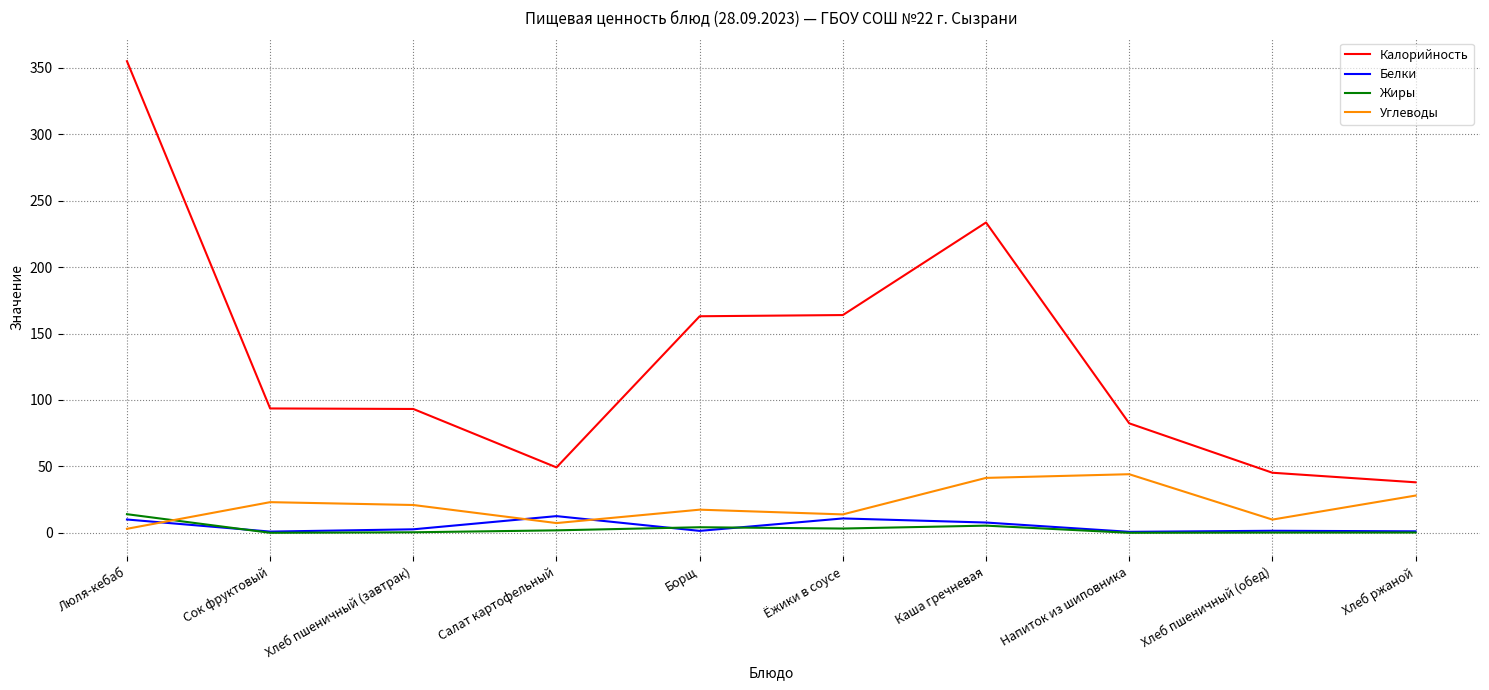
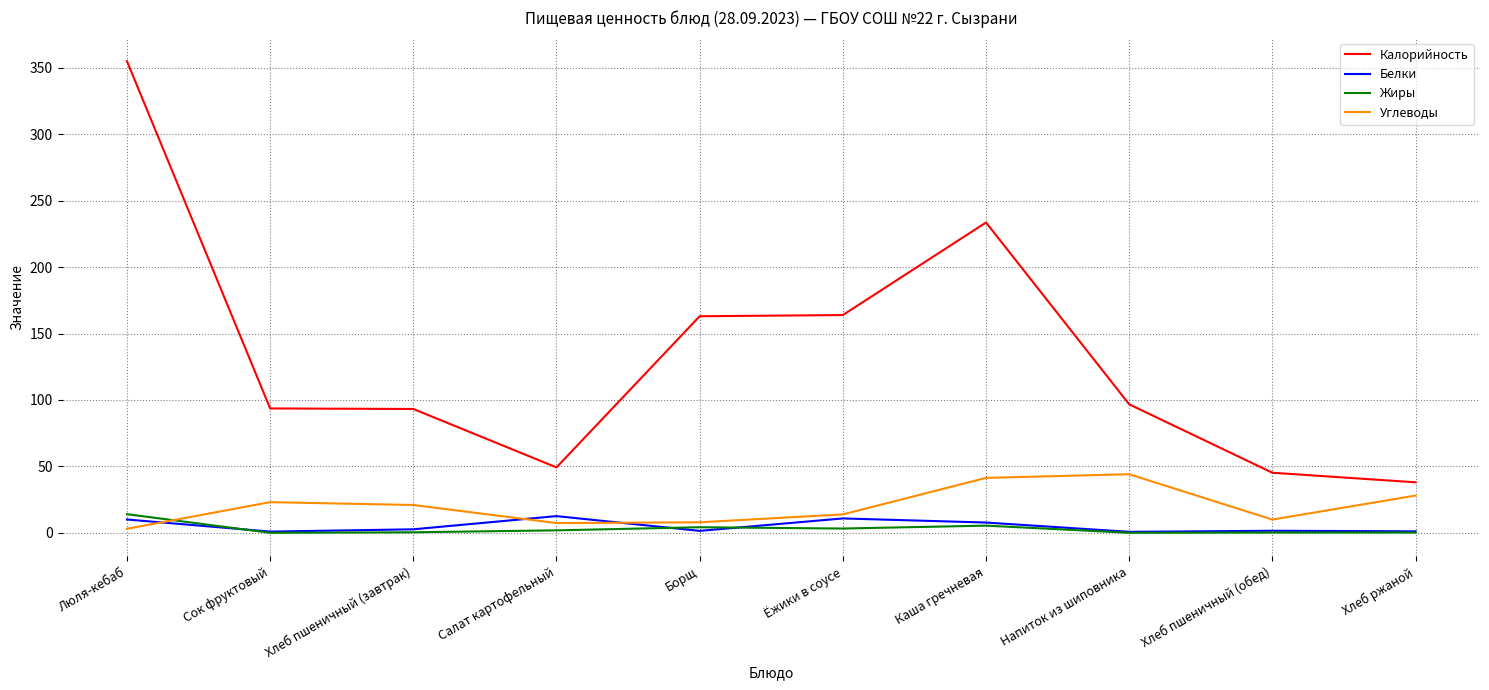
  {
    "Калорийность": {
      "Люля-кебаб": 355,
      "Сок фруктовый": 94,
      "Хлеб пшеничный (завтрак)": 93,
      "Салат картофельный": 49,
      "Борщ": 163,
      "Ёжики в соусе": 164,
      "Каша гречневая": 234,
-     "Напиток из шиповника": 82,
+     "Напиток из шиповника": 97,
      "Хлеб пшеничный (обед)": 45,
      "Хлеб ржаной": 38
    },
    "Белки": {
      "Люля-кебаб": 10,
      "Хлеб пшеничный (завтрак)": 3,
      "Салат картофельный": 13,
      "Борщ": 1,
      "Ёжики в соусе": 11,
      "Каша гречневая": 8
    },
    "Жиры": {
      "Люля-кебаб": 14,
      "Хлеб пшеничный (завтрак)": 0,
      "Салат картофельный": 2,
      "Борщ": 4,
      "Ёжики в соусе": 3,
      "Каша гречневая": 5
    },
    "Углеводы": {
      "Люля-кебаб": 3,
      "Сок фруктовый": 23,
      "Хлеб пшеничный (завтрак)": 21,
      "Салат картофельный": 7,
-     "Борщ": 17,
+     "Борщ": 8,
      "Ёжики в соусе": 14,
      "Каша гречневая": 41,
      "Напиток из шиповника": 44,
      "Хлеб пшеничный (обед)": 10,
      "Хлеб ржаной": 28
    }
  }
